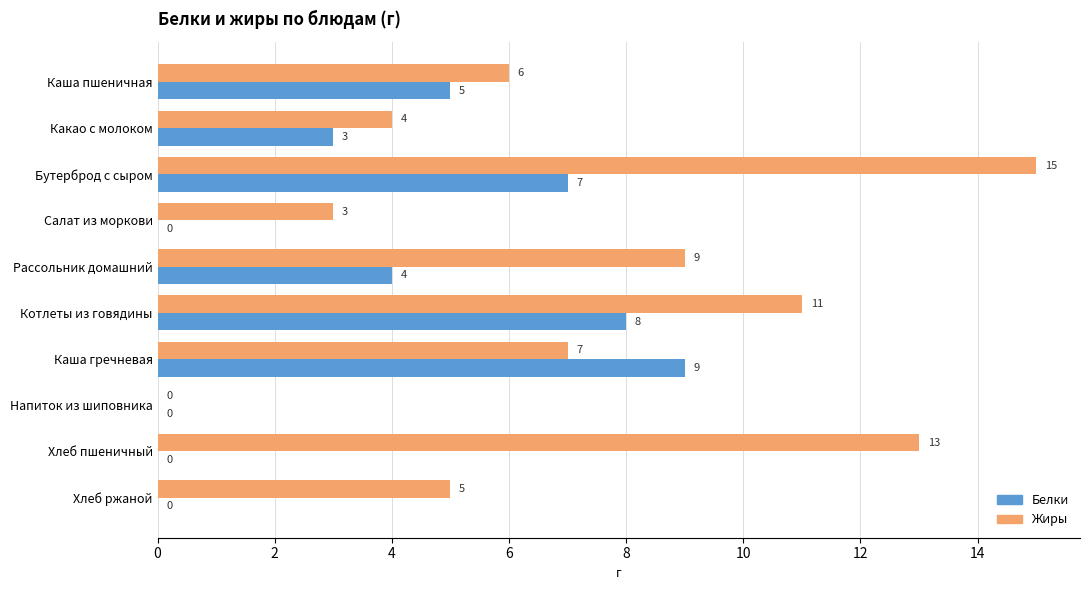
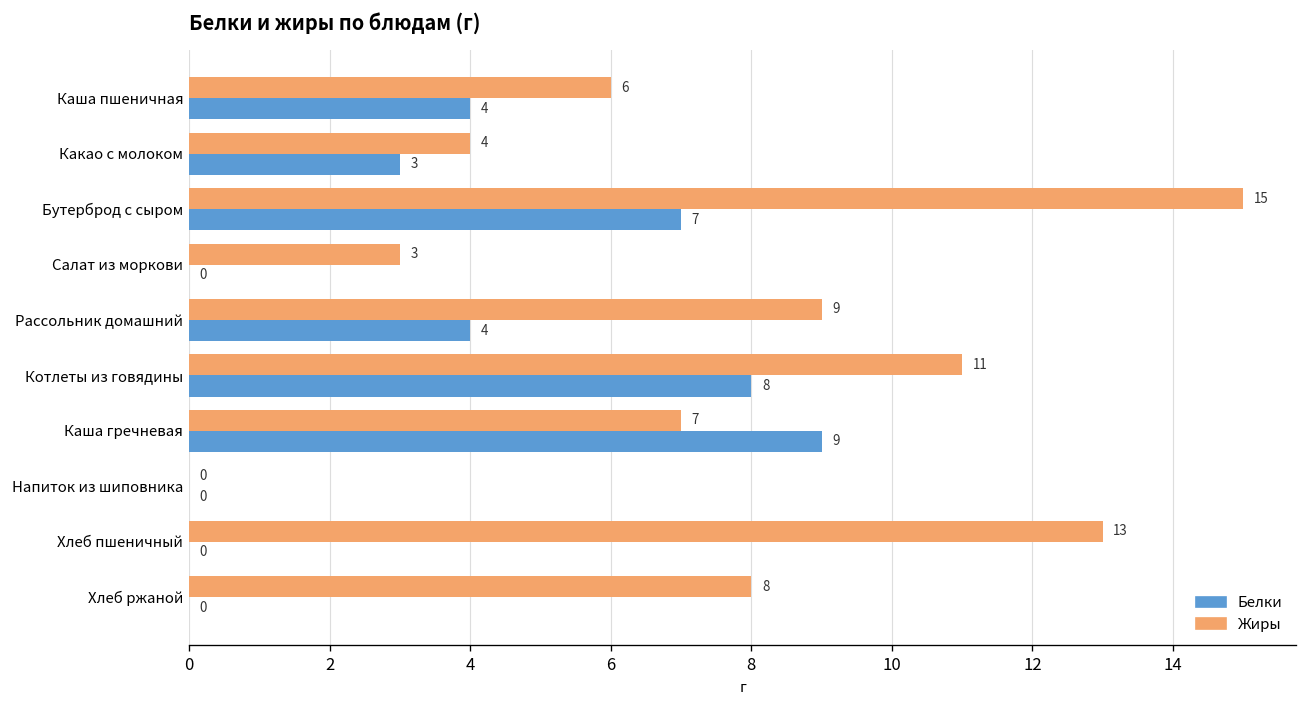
  {
    "Белки": {
-     "Каша пшеничная": 5,
+     "Каша пшеничная": 4,
      "Какао с молоком": 3,
      "Бутерброд с сыром": 7,
      "Салат из моркови": 0,
      "Рассольник домашний": 4,
      "Котлеты из говядины": 8,
      "Каша гречневая": 9,
      "Напиток из шиповника": 0,
      "Хлеб пшеничный": 0,
      "Хлеб ржаной": 0
    },
    "Жиры": {
      "Каша пшеничная": 6,
      "Какао с молоком": 4,
      "Бутерброд с сыром": 15,
      "Салат из моркови": 3,
      "Рассольник домашний": 9,
      "Котлеты из говядины": 11,
      "Каша гречневая": 7,
      "Напиток из шиповника": 0,
      "Хлеб пшеничный": 13,
-     "Хлеб ржаной": 5
+     "Хлеб ржаной": 8
    }
  }
